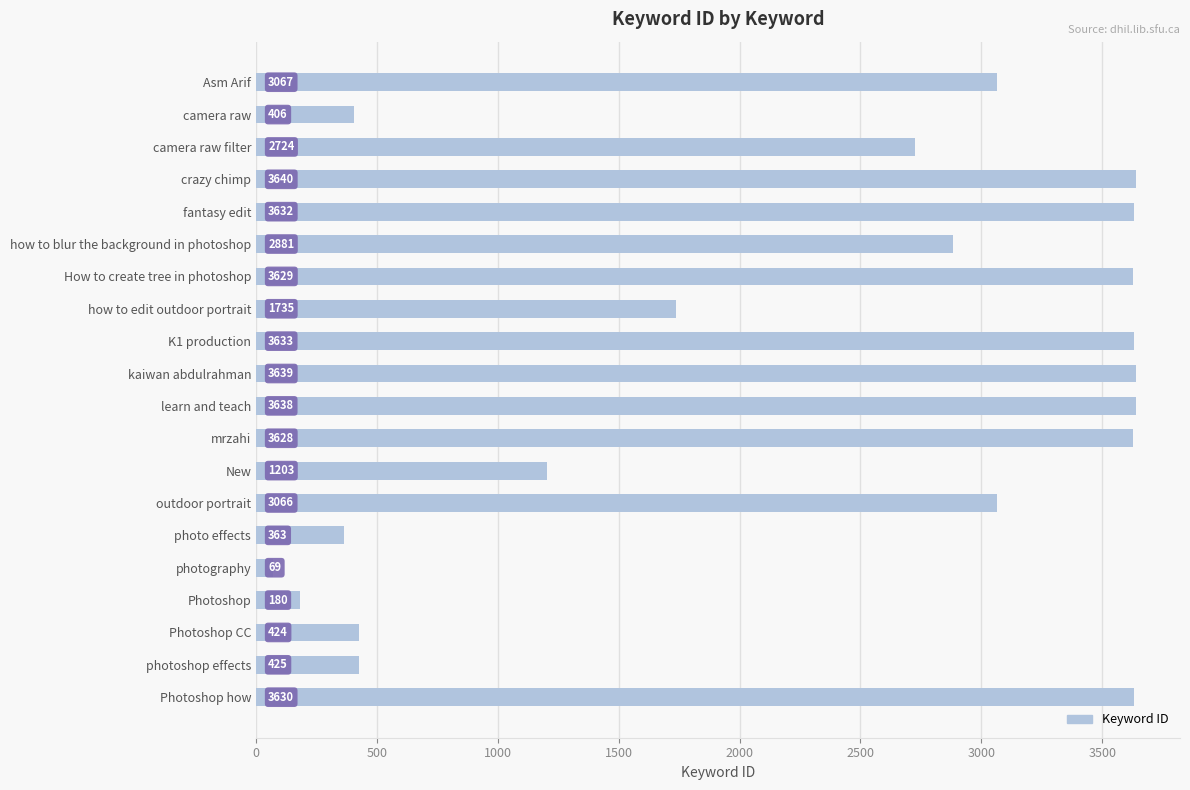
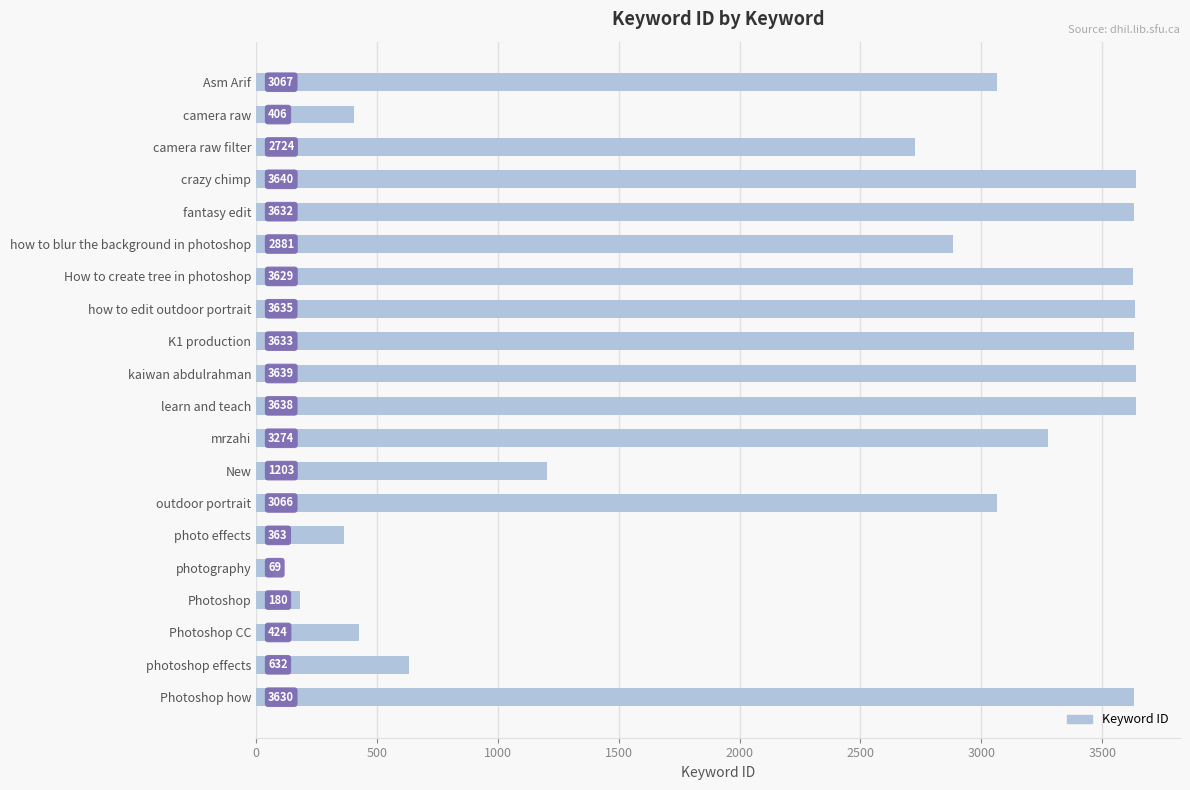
  {
-   "how to edit outdoor portrait": 1735,
-   "mrzahi": 3628,
-   "photoshop effects": 425
+   "how to edit outdoor portrait": 3635,
+   "mrzahi": 3274,
+   "photoshop effects": 632
  }
